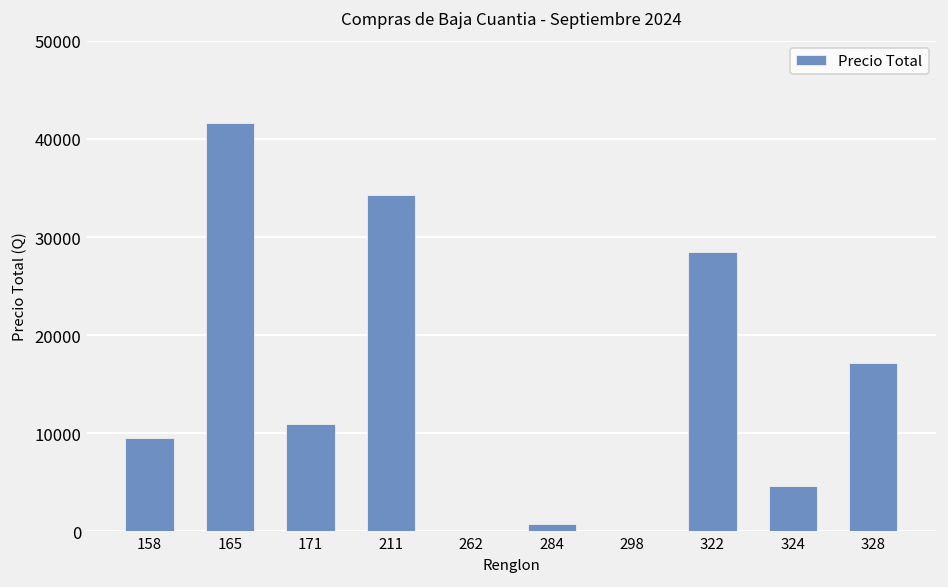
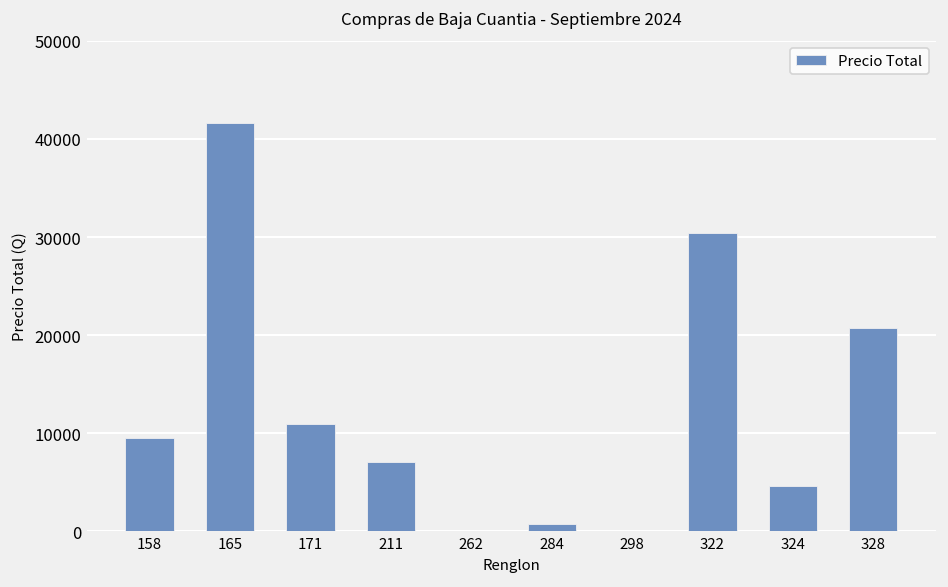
  {
    "158": 10000,
    "165": 42000,
    "171": 11000,
-   "211": 34000,
+   "211": 7000,
    "262": 0,
    "284": 1000,
    "298": 0,
-   "322": 29000,
+   "322": 30000,
    "324": 5000,
-   "328": 17000
+   "328": 21000
  }
